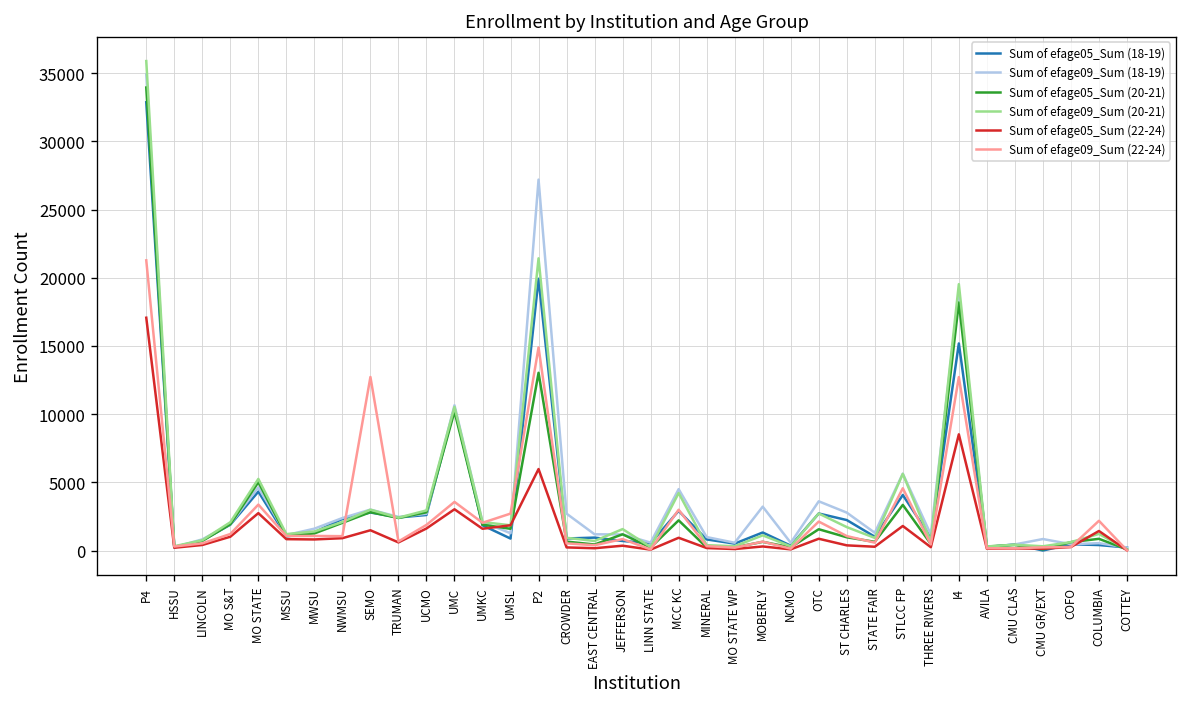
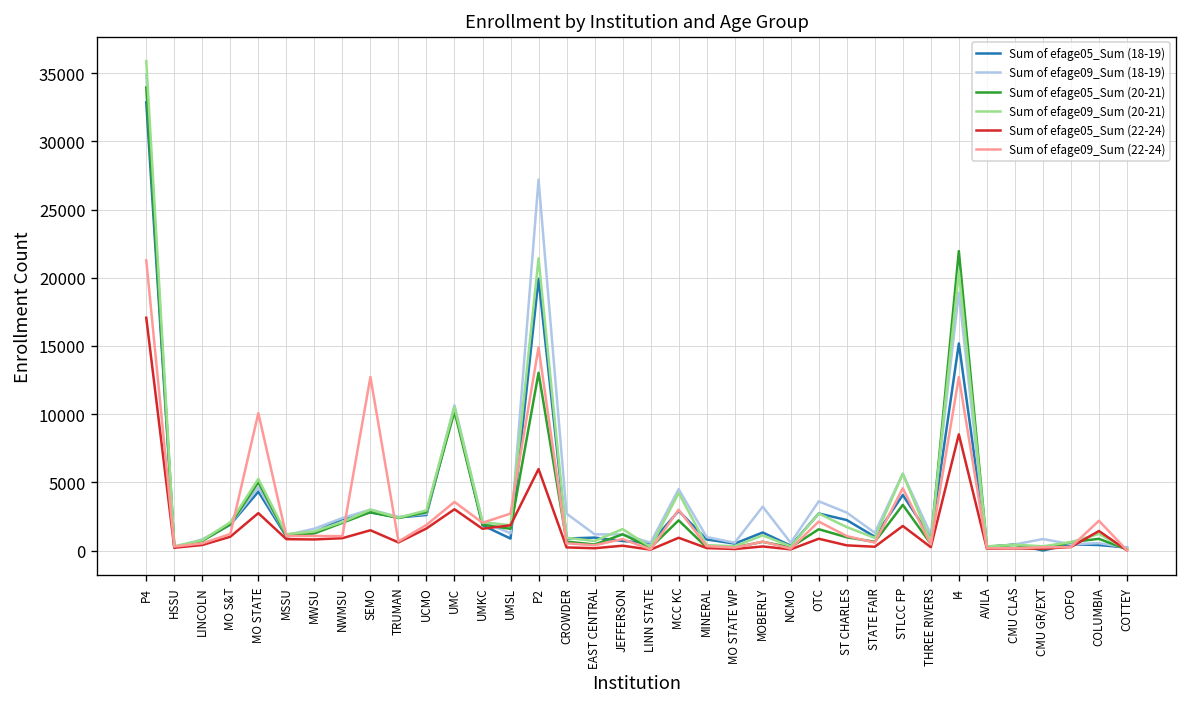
  {
    "Sum of efage05_Sum (18-19)": {
      "P4": 32900,
      "MO STATE": 4300,
      "UMSL": 900,
      "P2": 19900,
      "EAST CENTRAL": 900,
      "ST CHARLES": 2200,
      "STLCC FP": 4100,
      "THREE RIVERS": 900,
      "I4": 15200
    },
    "Sum of efage09_Sum (18-19)": {
      "P4": 34900,
      "MO STATE": 4600,
      "UMSL": 1300,
      "P2": 27200,
      "CROWDER": 2700,
      "EAST CENTRAL": 1200,
      "MCC KC": 4500,
      "MOBERLY": 3200,
      "OTC": 3600,
      "ST CHARLES": 2800,
      "STATE FAIR": 1300,
      "THREE RIVERS": 1200,
      "I4": 18900,
      "CMU GR/EXT": 800
    },
    "Sum of efage05_Sum (20-21)": {
      "P4": 34000,
      "MO STATE": 5000,
      "UMC": 10200,
      "UMSL": 1600,
      "P2": 13000,
      "MCC KC": 2200,
      "OTC": 1600,
      "STLCC FP": 3300,
-     "I4": 18200,
+     "I4": 22000,
      "COLUMBIA": 900
    },
    "Sum of efage09_Sum (20-21)": {
      "P4": 35900,
      "MO STATE": 5300,
      "P2": 21400,
      "EAST CENTRAL": 700,
      "JEFFERSON": 1600,
      "MCC KC": 4200,
      "ST CHARLES": 1700,
-     "I4": 19500
+     "I4": 20400
    },
    "Sum of efage05_Sum (22-24)": {
      "P4": 17100,
      "MO STATE": 2700,
      "MWSU": 800,
      "SEMO": 1500,
      "UCMO": 1600,
      "UMC": 3000,
      "UMKC": 1600,
      "P2": 6000,
      "CROWDER": 200,
      "JEFFERSON": 400,
      "MCC KC": 900,
      "MOBERLY": 300,
      "OTC": 900,
      "ST CHARLES": 400,
      "STATE FAIR": 300,
      "STLCC FP": 1800,
      "I4": 8500
    },
    "Sum of efage09_Sum (22-24)": {
      "P4": 21300,
-     "MO STATE": 3400,
+     "MO STATE": 10100,
      "SEMO": 12700,
      "UCMO": 1900,
      "UMC": 3600,
      "UMSL": 2700,
      "P2": 14900,
      "OTC": 2100,
      "STLCC FP": 4600,
      "I4": 12700,
      "COLUMBIA": 2200
    }
  }
